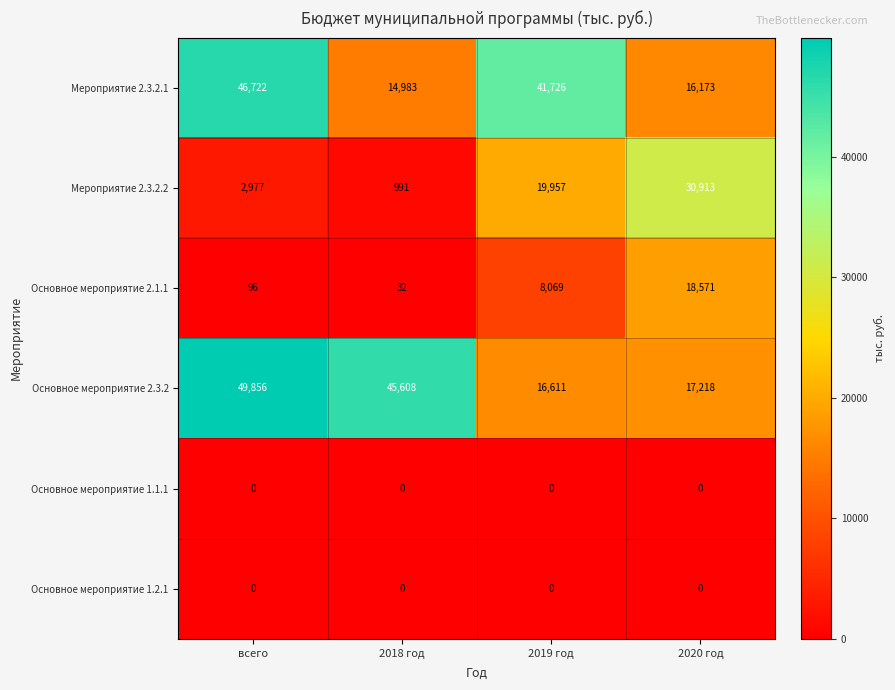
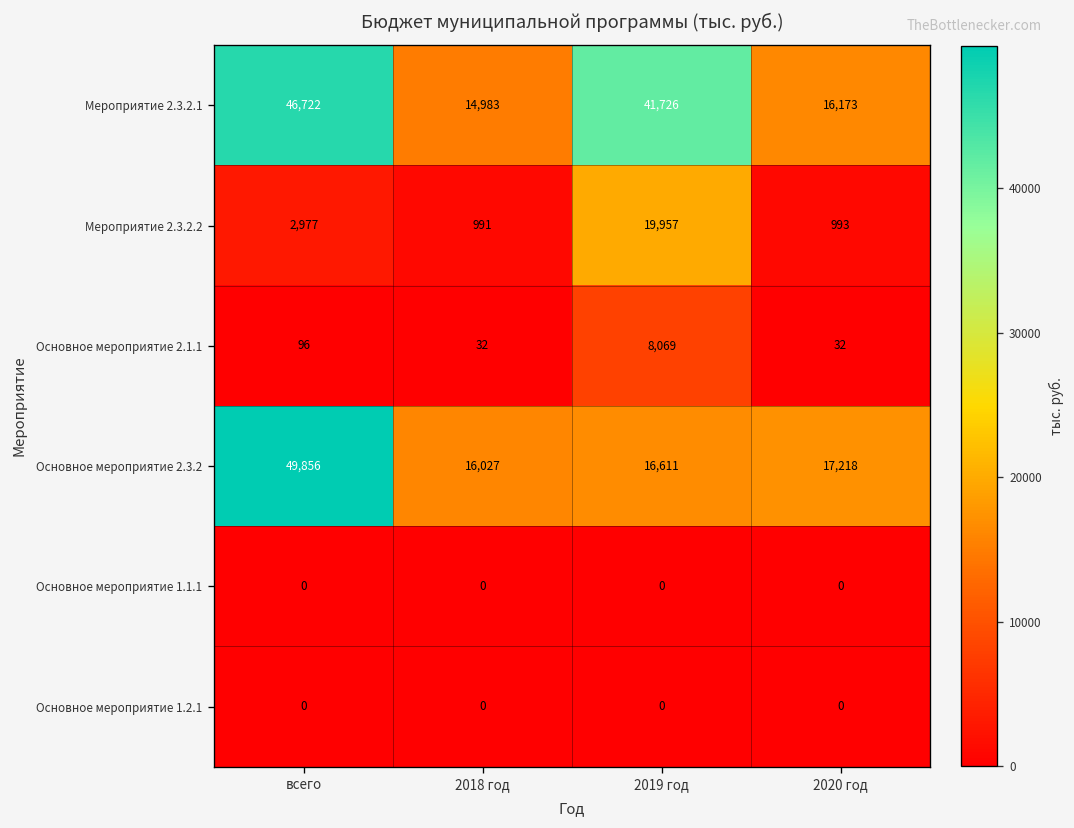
  {
    "Мероприятие 2.3.2.1": {
      "всего": "46,722",
      "2018 год": "14,983",
      "2019 год": "41,726",
      "2020 год": "16,173"
    },
    "Мероприятие 2.3.2.2": {
      "всего": "2,977",
      "2018 год": "991",
      "2019 год": "19,957",
-     "2020 год": "30,913"
+     "2020 год": "993"
    },
    "Основное мероприятие 2.1.1": {
      "всего": "96",
      "2018 год": "32",
      "2019 год": "8,069",
-     "2020 год": "18,571"
+     "2020 год": "32"
    },
    "Основное мероприятие 2.3.2": {
      "всего": "49,856",
-     "2018 год": "45,608",
+     "2018 год": "16,027",
      "2019 год": "16,611",
      "2020 год": "17,218"
    },
    "Основное мероприятие 1.1.1": {
      "всего": "0",
      "2018 год": "0",
      "2019 год": "0",
      "2020 год": "0"
    },
    "Основное мероприятие 1.2.1": {
      "всего": "0",
      "2018 год": "0",
      "2019 год": "0",
      "2020 год": "0"
    }
  }
